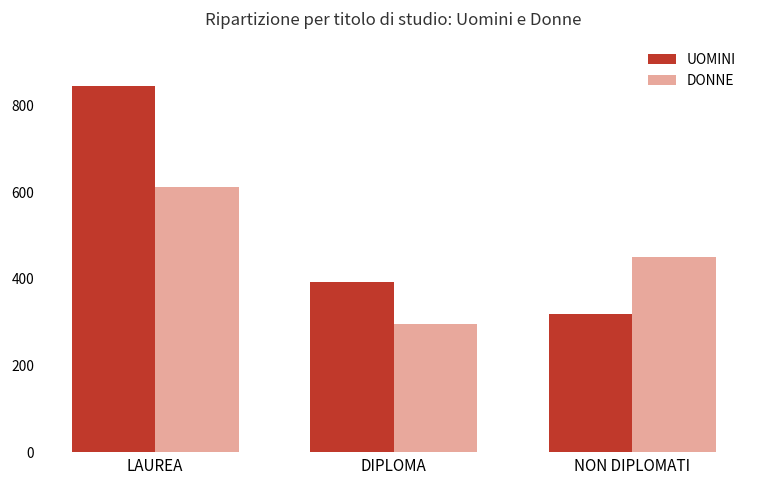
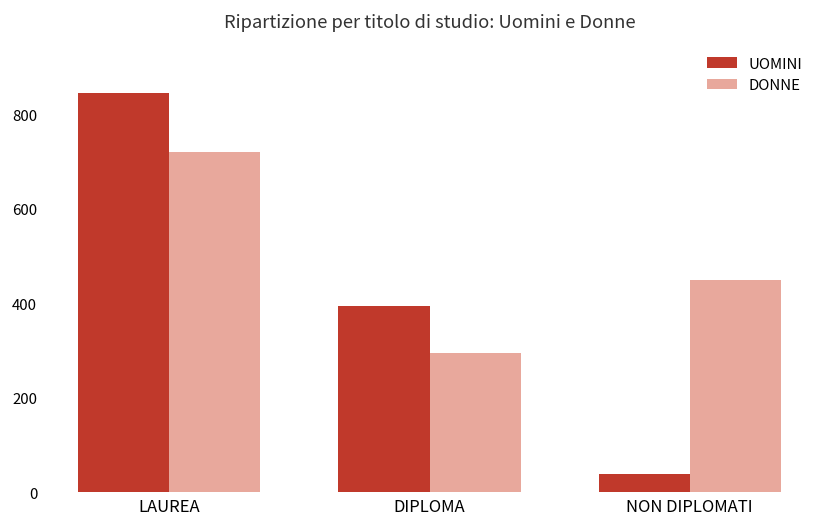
  {
    "UOMINI": {
      "LAUREA": 850,
      "DIPLOMA": 390,
-     "NON DIPLOMATI": 320
+     "NON DIPLOMATI": 40
    },
    "DONNE": {
-     "LAUREA": 610,
+     "LAUREA": 720,
      "DIPLOMA": 300,
      "NON DIPLOMATI": 450
    }
  }
